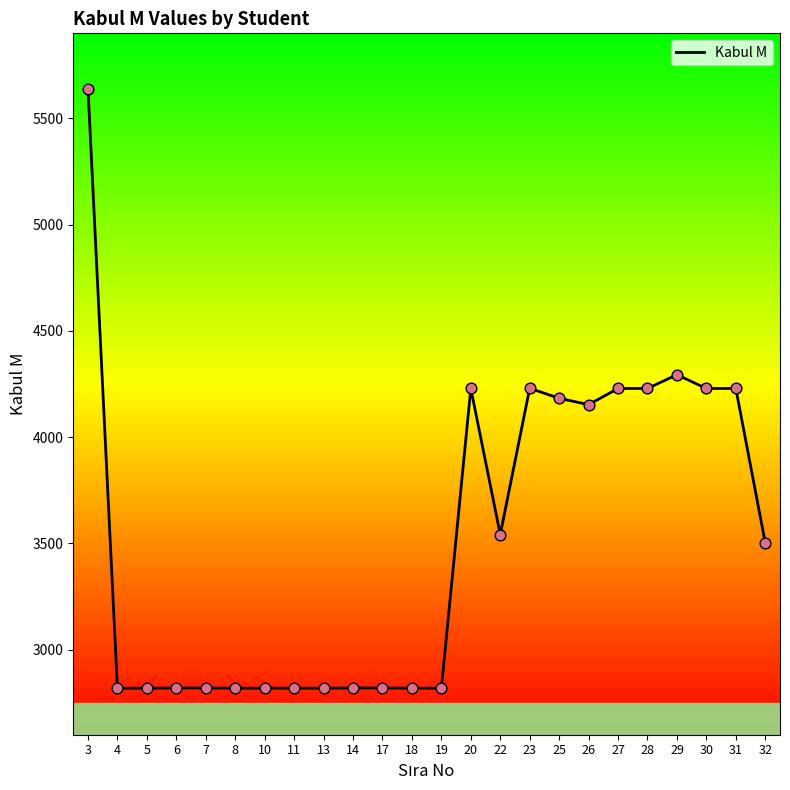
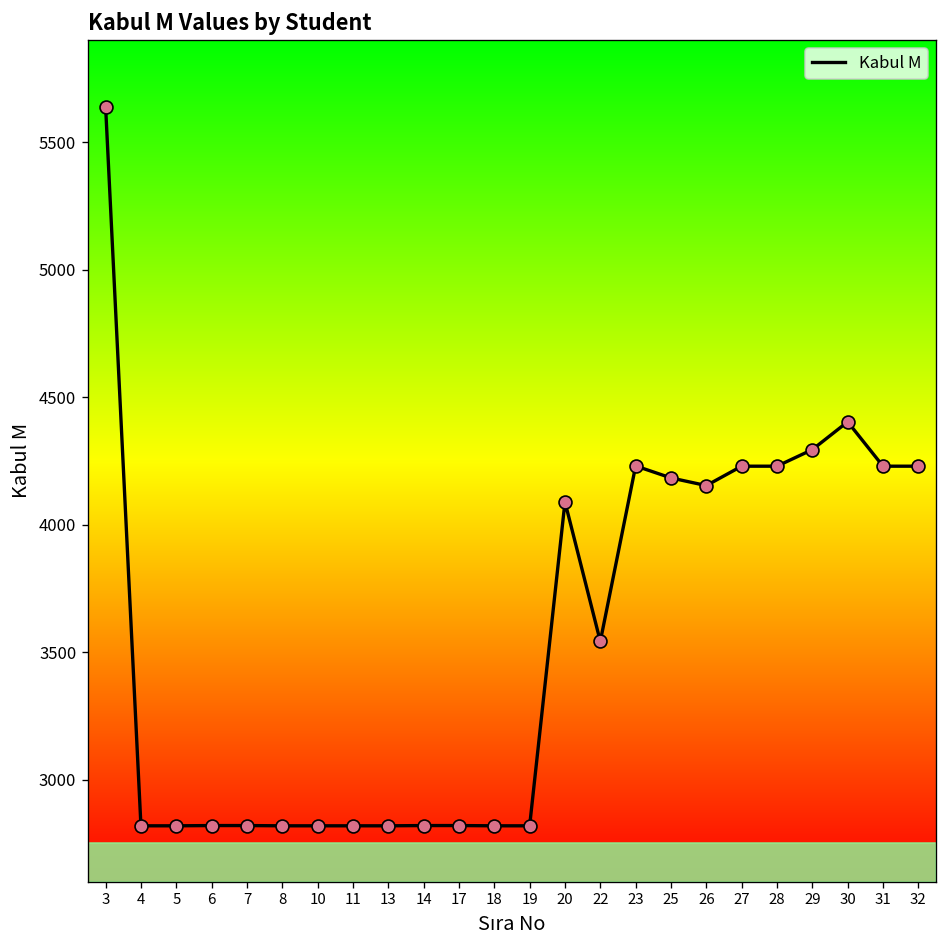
  {
    "3": 5640,
    "4": 2820,
    "5": 2820,
    "6": 2820,
    "7": 2820,
    "8": 2820,
    "10": 2820,
    "11": 2820,
    "13": 2820,
    "14": 2820,
    "17": 2820,
    "18": 2820,
    "19": 2820,
-   "20": 4230,
+   "20": 4090,
    "22": 3540,
    "23": 4230,
    "25": 4180,
    "26": 4150,
    "27": 4230,
    "28": 4230,
    "29": 4290,
-   "30": 4230,
+   "30": 4400,
    "31": 4230,
-   "32": 3500
+   "32": 4230
  }
